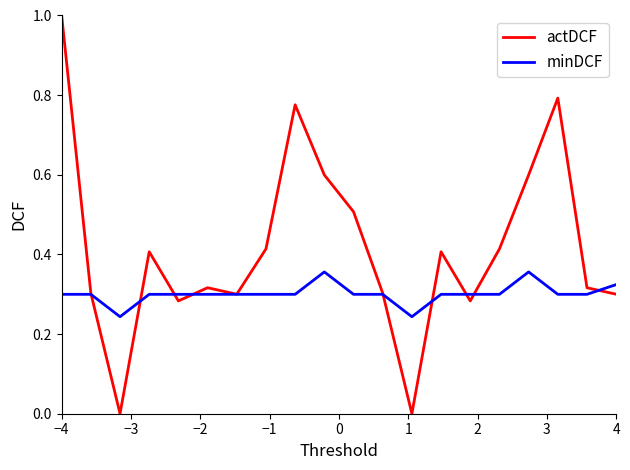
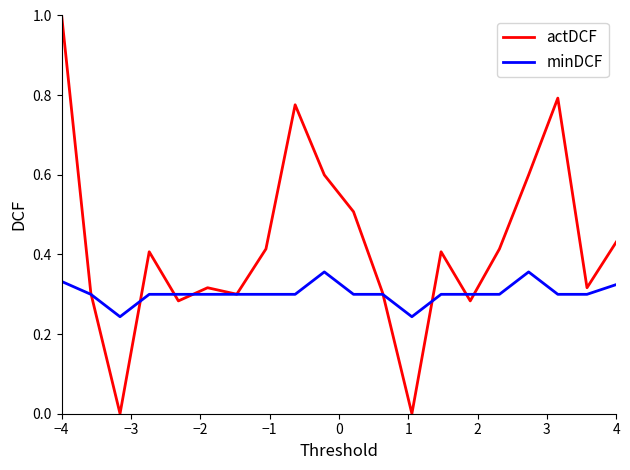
  {
    "actDCF": {
      "−4": 1.00,
-     "4": 0.30
+     "4": 0.43
    },
    "minDCF": {
-     "−4": 0.30,
+     "−4": 0.33,
      "4": 0.32
    }
  }
